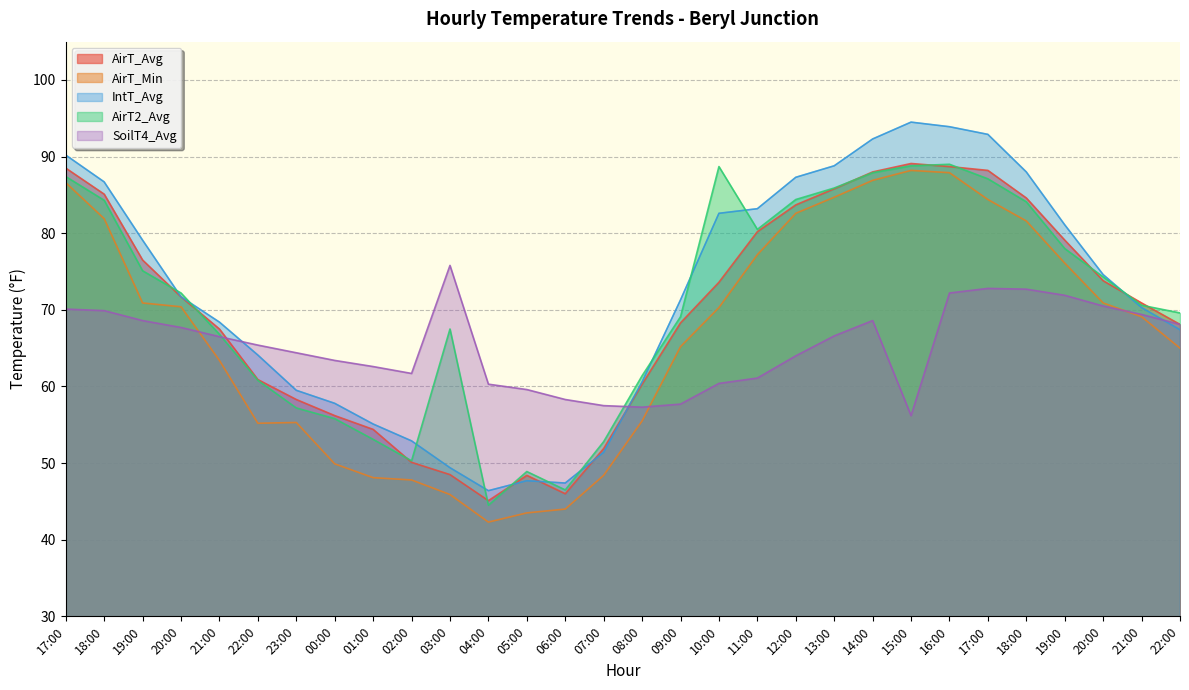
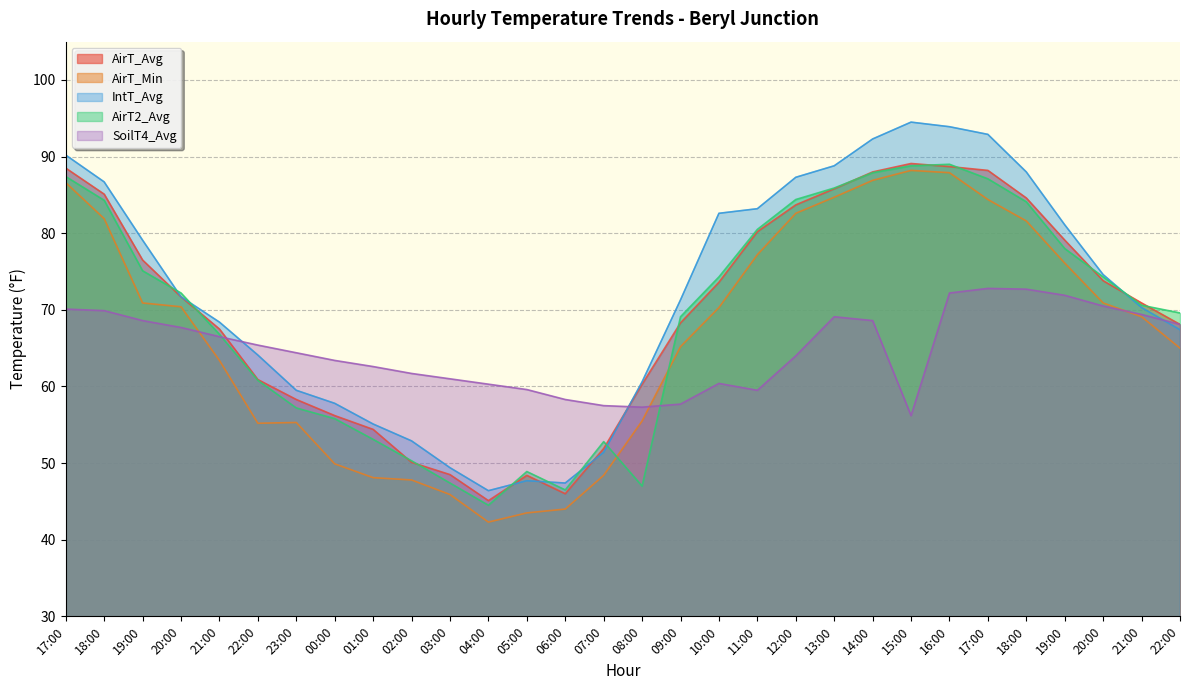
  {
    "IntT_Avg": {
      "23:00": 60,
      "00:00": 58,
      "01:00": 55,
      "02:00": 53,
      "03:00": 49,
      "04:00": 46,
      "05:00": 48,
      "06:00": 47,
      "07:00": 51,
      "09:00": 71,
      "10:00": 83,
      "11:00": 83,
      "12:00": 87,
      "13:00": 89,
      "14:00": 92,
      "15:00": 95,
      "16:00": 94
    },
    "AirT2_Avg": {
      "23:00": 57,
      "00:00": 56,
      "01:00": 53,
-     "03:00": 68,
+     "03:00": 47,
      "04:00": 45,
      "05:00": 49,
      "06:00": 47,
      "07:00": 53,
-     "08:00": 61,
+     "08:00": 47,
      "09:00": 69,
-     "10:00": 89,
+     "10:00": 74,
      "12:00": 84
    },
    "SoilT4_Avg": {
      "23:00": 64,
      "00:00": 63,
      "01:00": 63,
      "02:00": 62,
-     "03:00": 76,
+     "03:00": 61,
      "04:00": 60,
      "05:00": 60,
      "06:00": 58,
      "07:00": 58,
      "08:00": 57,
      "09:00": 58,
      "10:00": 60,
-     "11:00": 61,
+     "11:00": 60,
      "12:00": 64,
-     "13:00": 67,
+     "13:00": 69,
      "14:00": 69,
      "15:00": 56,
      "16:00": 72
    }
  }
